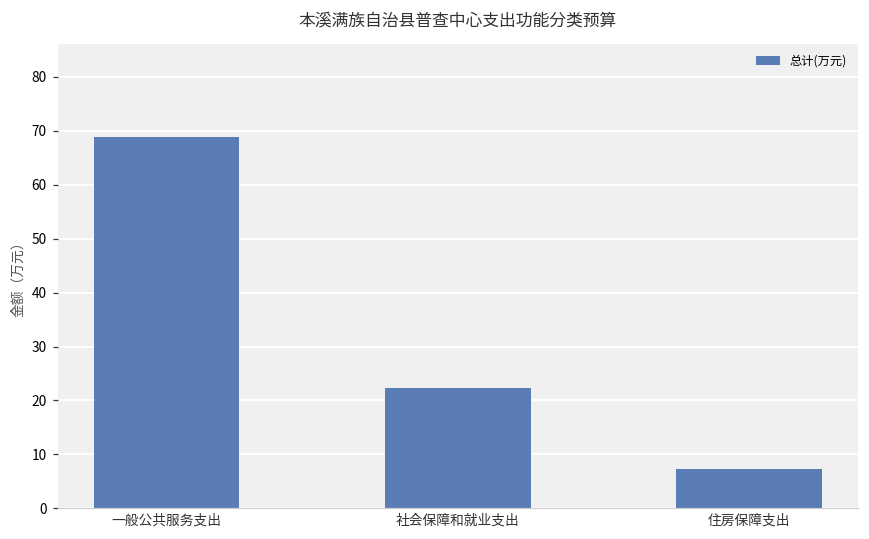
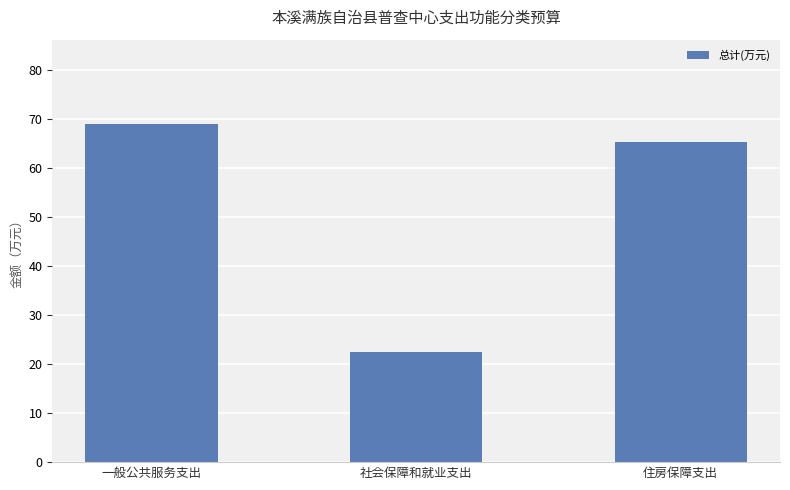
  {
    "一般公共服务支出": 69,
    "社会保障和就业支出": 22,
-   "住房保障支出": 7
+   "住房保障支出": 65
  }
